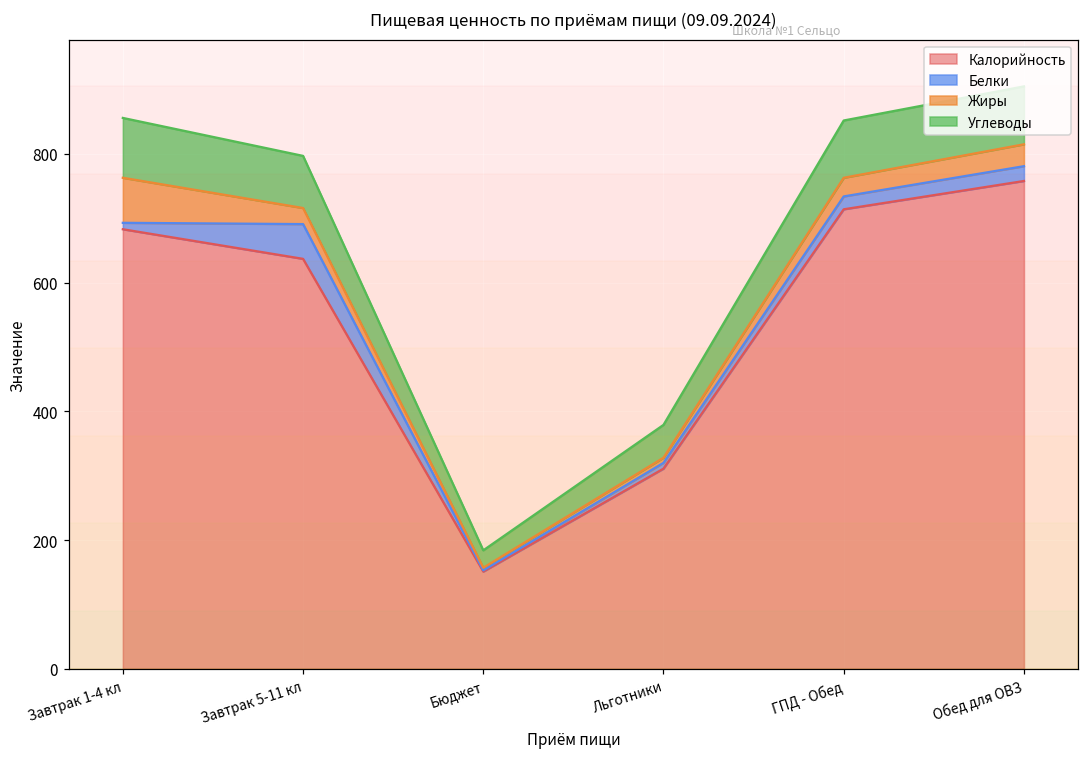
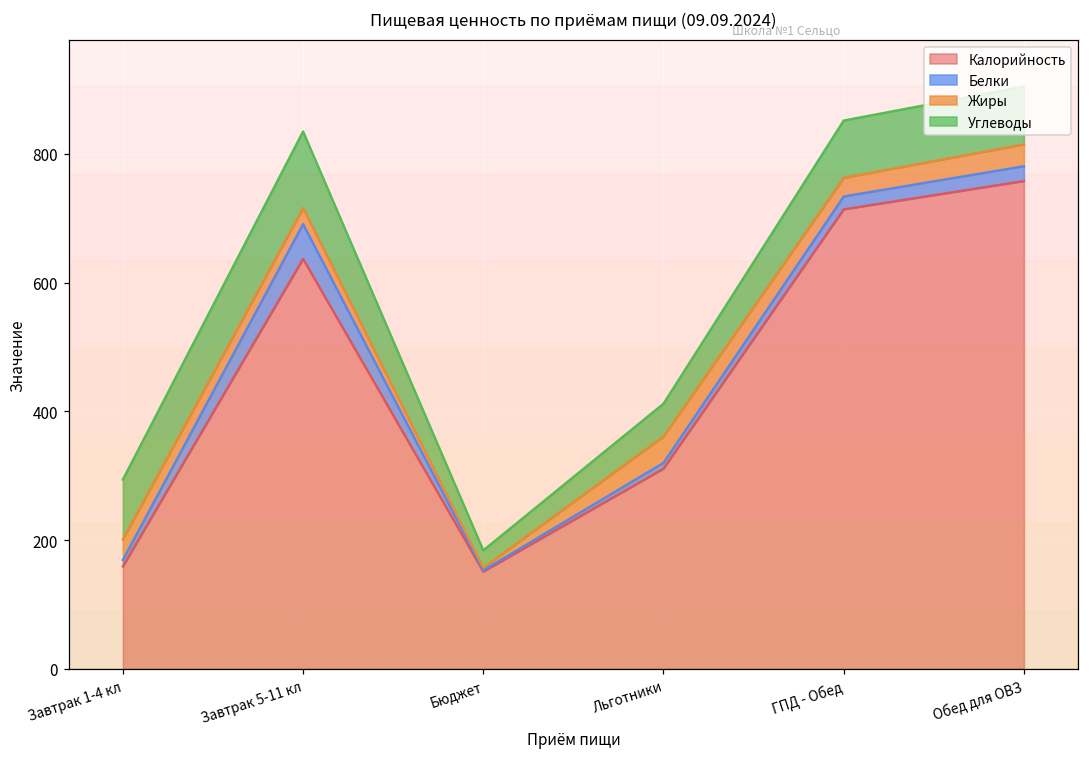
  {
    "Калорийность": {
-     "Завтрак 1-4 кл": 680,
+     "Завтрак 1-4 кл": 160,
      "Завтрак 5-11 кл": 640,
      "Льготники": 310,
      "ГПД - Обед": 710,
      "Обед для ОВЗ": 760
    },
    "Белки": {
      "Завтрак 1-4 кл": 10,
      "Завтрак 5-11 кл": 50,
      "Льготники": 10,
      "ГПД - Обед": 20,
      "Обед для ОВЗ": 20
    },
    "Жиры": {
-     "Завтрак 1-4 кл": 70,
+     "Завтрак 1-4 кл": 30,
      "Завтрак 5-11 кл": 30,
-     "Льготники": 10,
+     "Льготники": 40,
      "ГПД - Обед": 30,
      "Обед для ОВЗ": 30
    },
    "Углеводы": {
      "Завтрак 1-4 кл": 90,
-     "Завтрак 5-11 кл": 80,
+     "Завтрак 5-11 кл": 120,
      "Бюджет": 30,
      "Льготники": 50,
      "ГПД - Обед": 90
    }
  }
